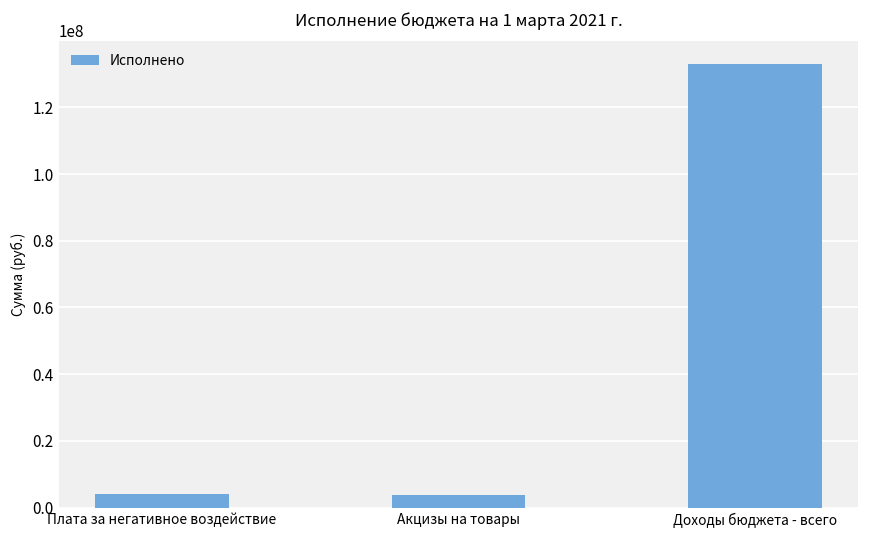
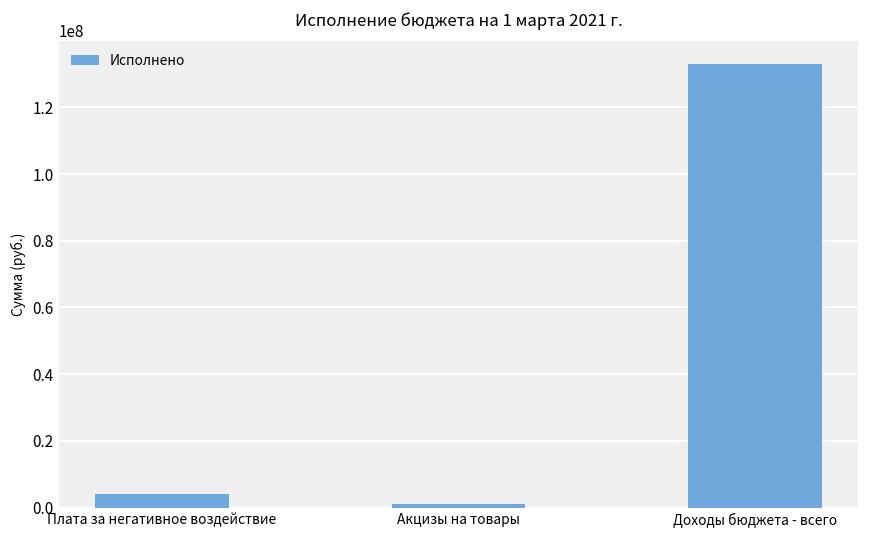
  {
    "Плата за негативное воздействие": 4000000,
-   "Акцизы на товары": 4000000,
+   "Акцизы на товары": 1000000,
    "Доходы бюджета - всего": 133000000
  }
